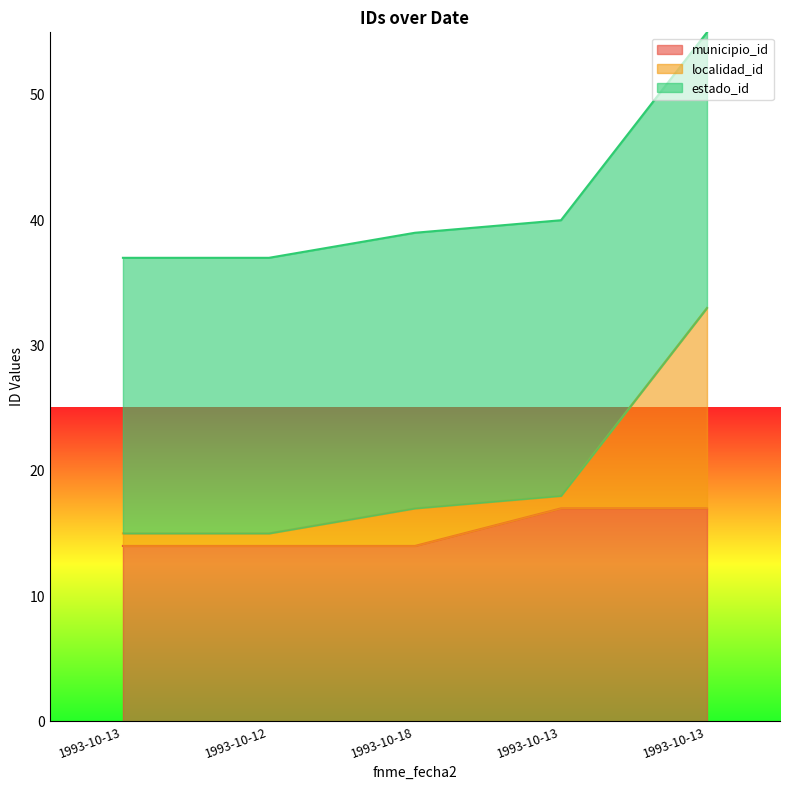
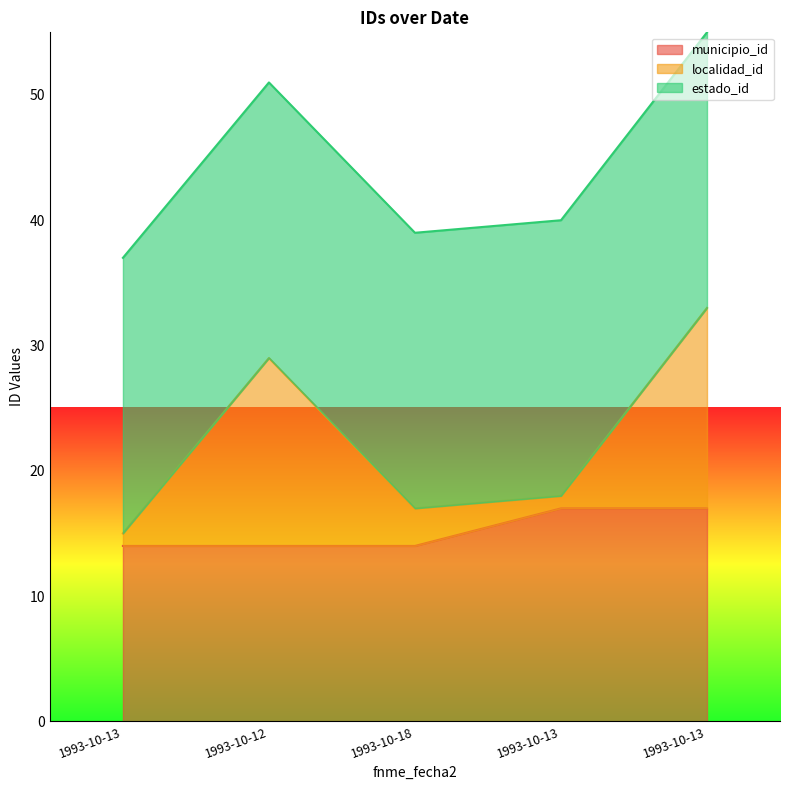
  {
    "municipio_id": {
      "1993-10-12": 14,
      "1993-10-18": 14
    },
    "localidad_id": {
-     "1993-10-12": 1,
+     "1993-10-12": 15,
      "1993-10-18": 3
    },
    "estado_id": {
      "1993-10-12": 22,
      "1993-10-18": 22
    }
  }
